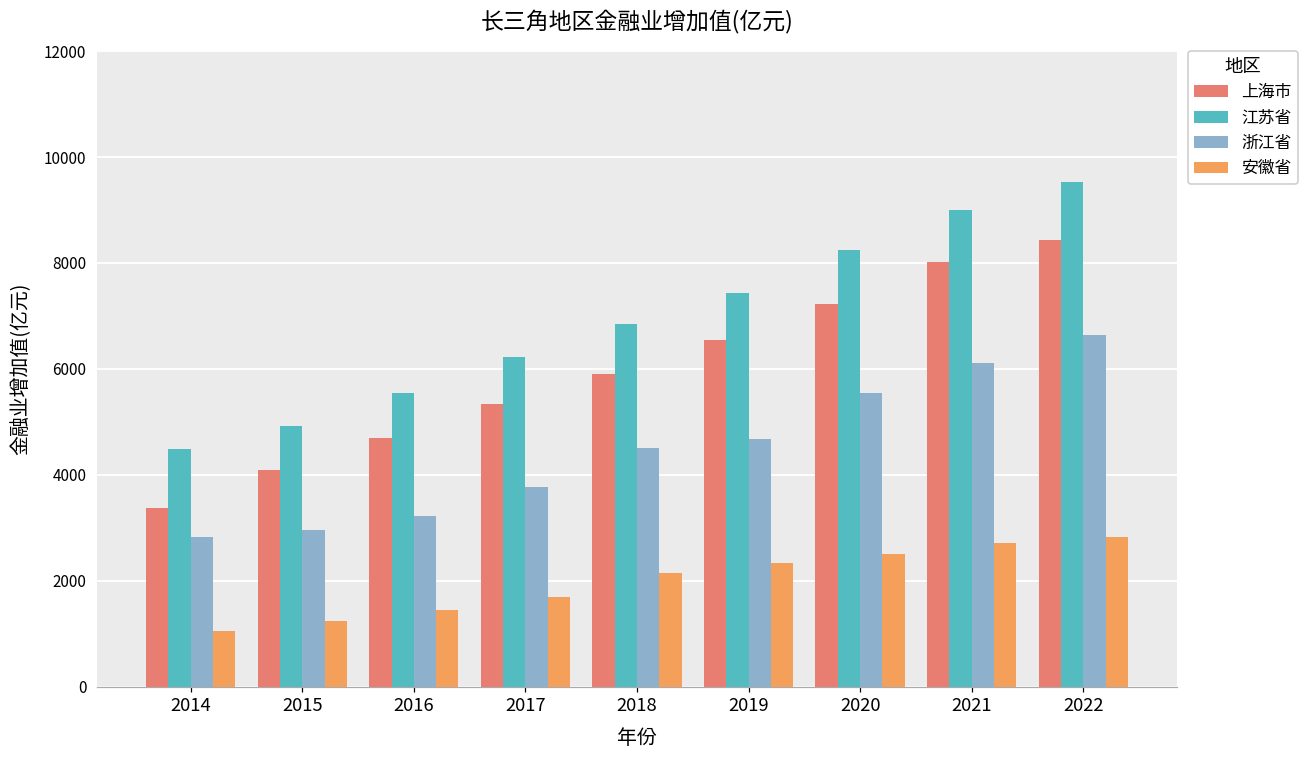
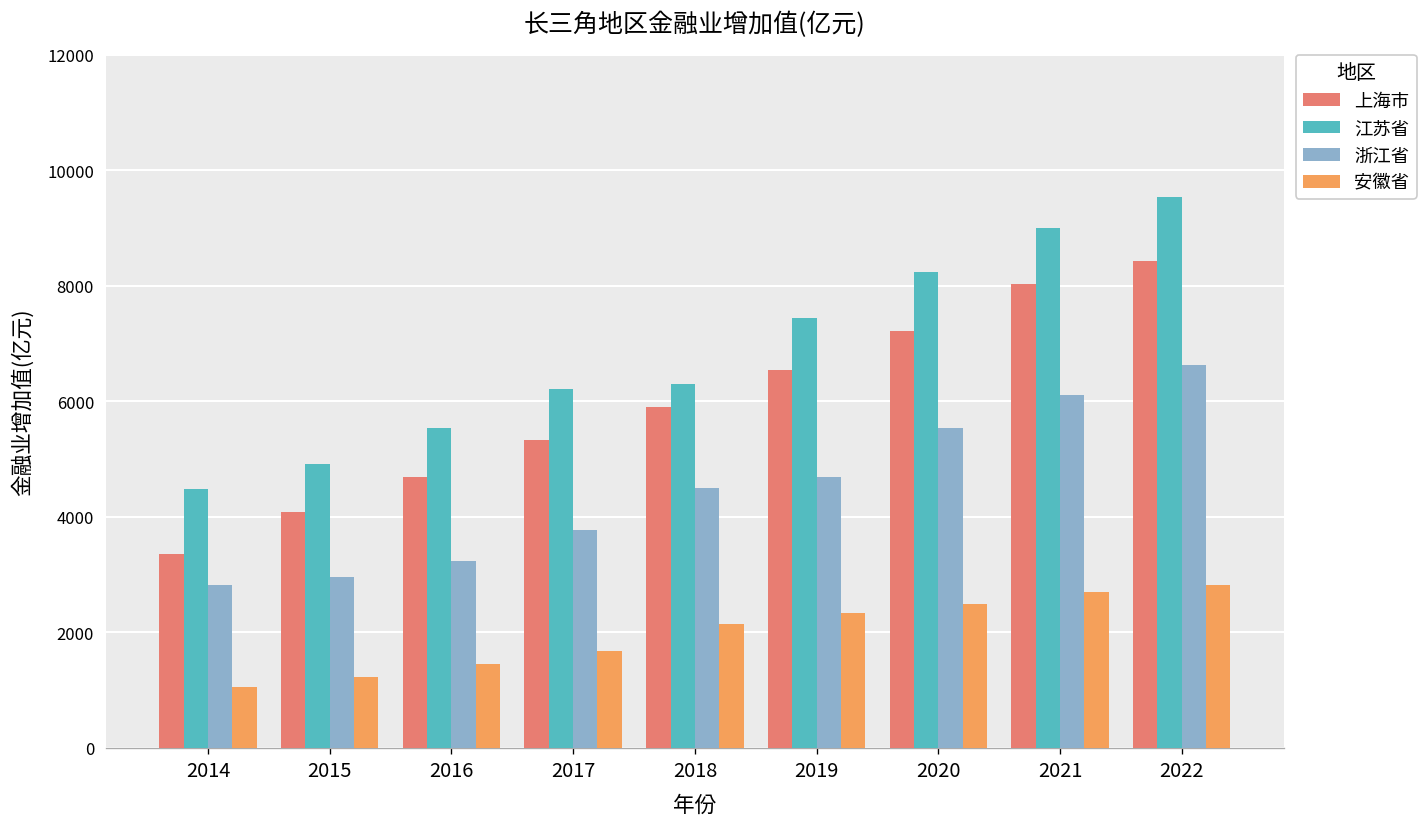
  {
    "江苏省": {
      "2014": 4500,
      "2015": 4900,
      "2016": 5500,
      "2017": 6200,
-     "2018": 6800,
+     "2018": 6300,
      "2019": 7400,
      "2020": 8200,
      "2021": 9000,
      "2022": 9500
    },
    "浙江省": {
      "2014": 2800,
      "2015": 3000,
      "2016": 3200,
      "2017": 3800,
      "2018": 4500,
      "2019": 4700,
      "2020": 5500,
      "2021": 6100,
      "2022": 6600
    }
  }
